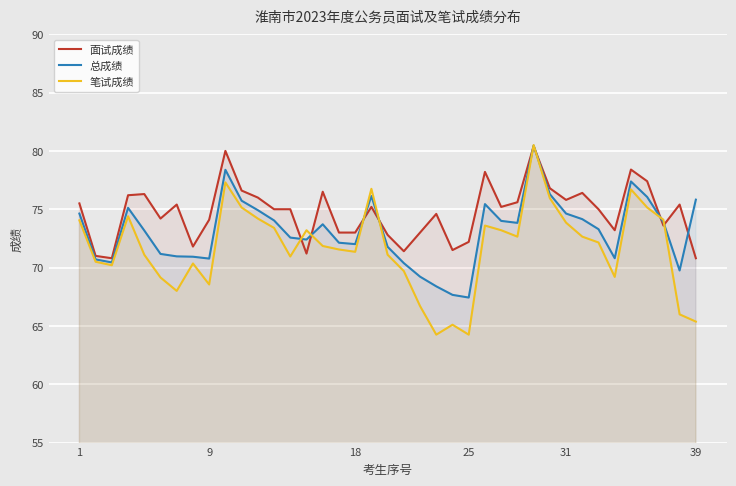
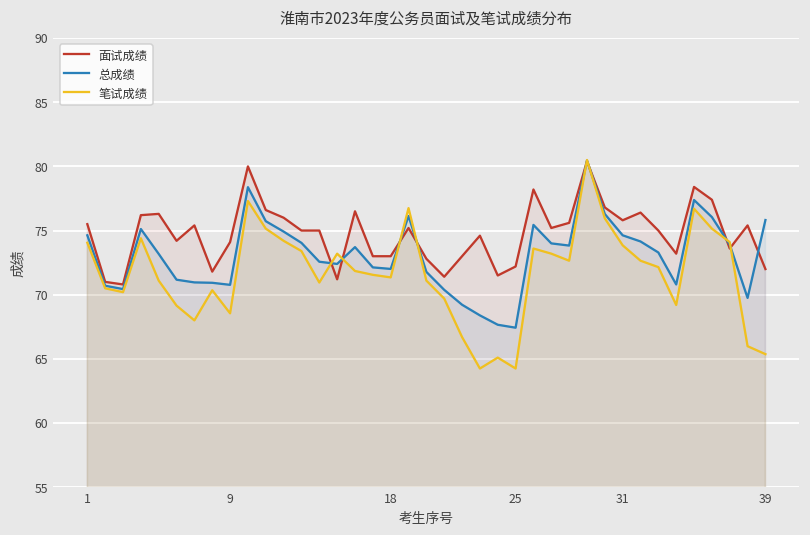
  {
    "面试成绩": {
-     "39": 70.8
+     "39": 72.0
    },
    "总成绩": {
      "39": 75.8
    },
    "笔试成绩": {
      "39": 65.4
    }
  }
